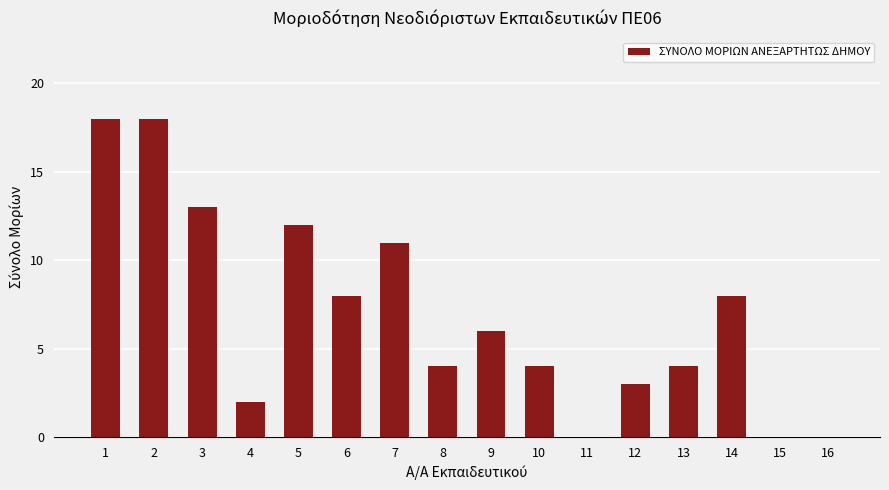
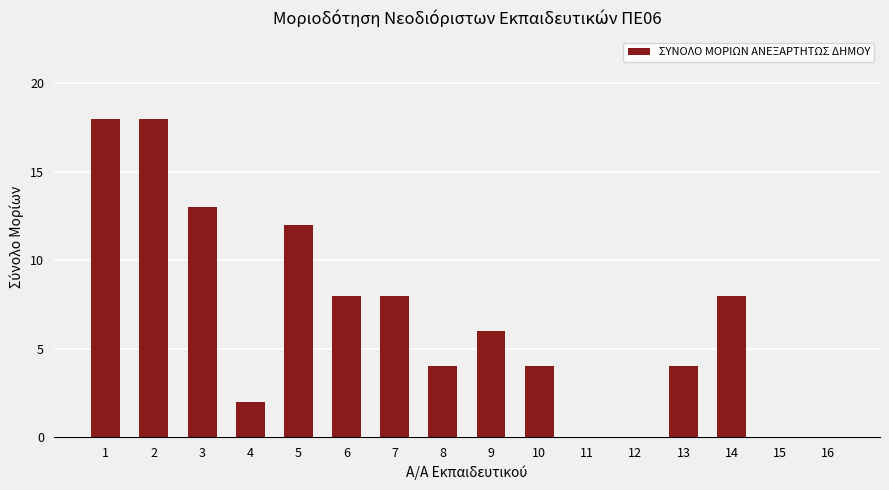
  {
    "1": 18,
    "2": 18,
    "3": 13,
    "4": 2,
    "5": 12,
    "6": 8,
-   "7": 11,
+   "7": 8,
    "8": 4,
    "9": 6,
    "10": 4,
    "11": 0,
-   "12": 3,
+   "12": 0,
    "13": 4,
    "14": 8,
    "15": 0,
    "16": 0
  }
